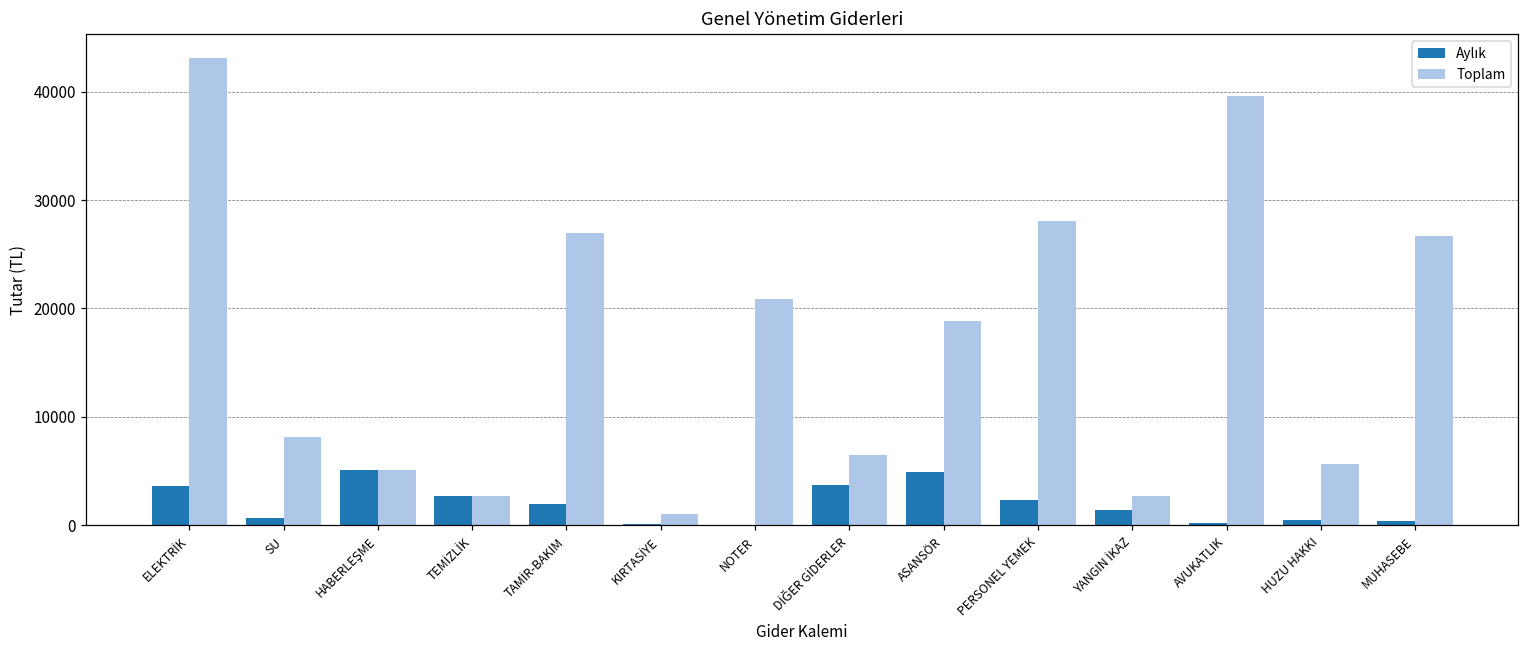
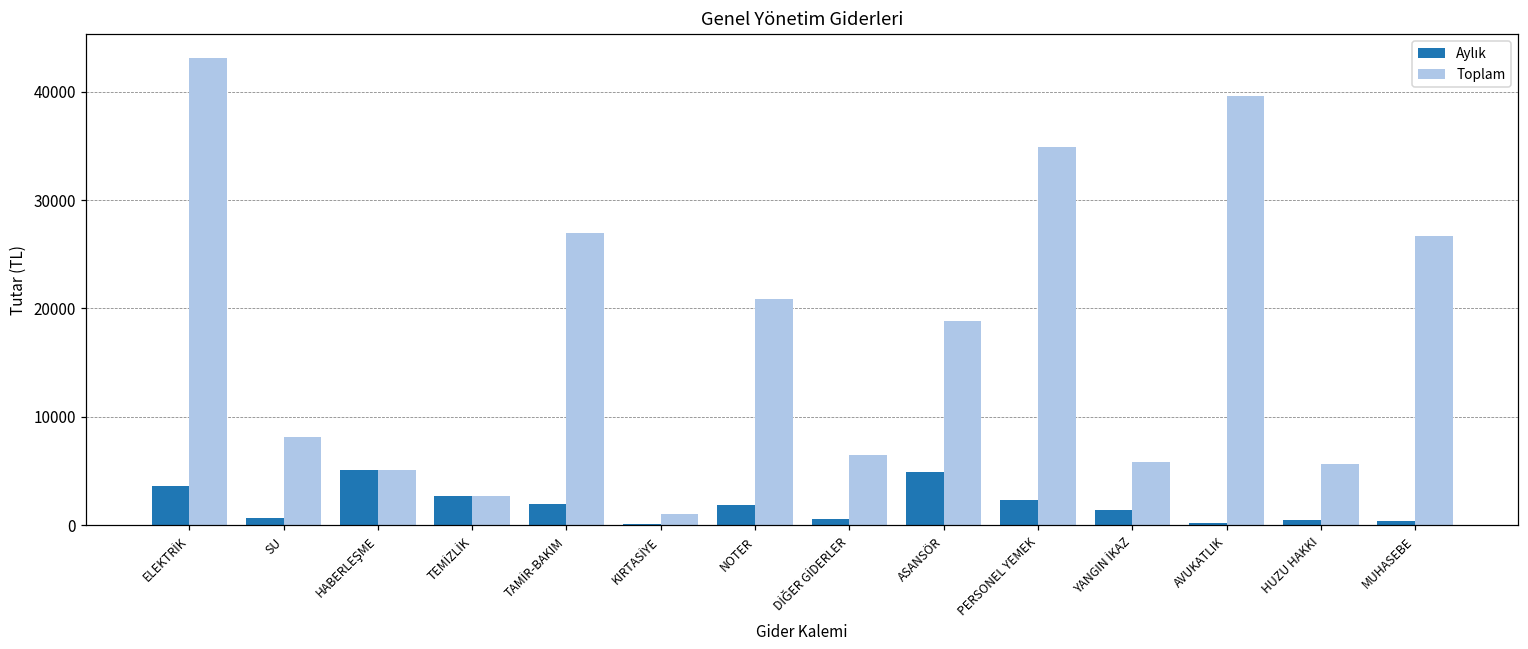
  {
    "Aylık": {
      "ELEKTRİK": 4000,
      "SU": 1000,
      "HABERLEŞME": 5000,
      "TEMİZLİK": 3000,
      "TAMİR-BAKIM": 2000,
-     "NOTER": 0,
-     "DİĞER GİDERLER": 4000,
+     "NOTER": 2000,
+     "DİĞER GİDERLER": 1000,
      "ASANSÖR": 5000,
      "PERSONEL YEMEK": 2000,
      "YANGIN İKAZ": 1000,
      "HUZU HAKKI": 0,
      "MUHASEBE": 0
    },
    "Toplam": {
      "ELEKTRİK": 43000,
      "SU": 8000,
      "HABERLEŞME": 5000,
      "TEMİZLİK": 3000,
      "TAMİR-BAKIM": 27000,
      "KIRTASİYE": 1000,
      "NOTER": 21000,
      "DİĞER GİDERLER": 6000,
      "ASANSÖR": 19000,
-     "PERSONEL YEMEK": 28000,
-     "YANGIN İKAZ": 3000,
+     "PERSONEL YEMEK": 35000,
+     "YANGIN İKAZ": 6000,
      "AVUKATLIK": 40000,
      "HUZU HAKKI": 6000,
      "MUHASEBE": 27000
    }
  }
